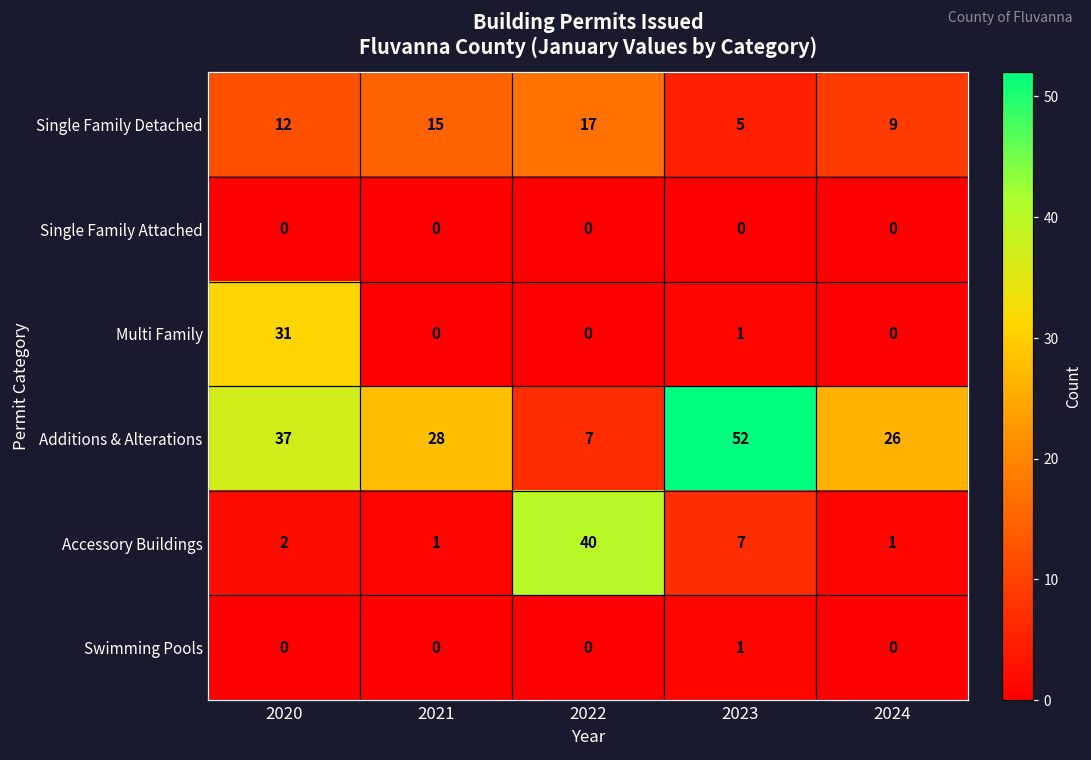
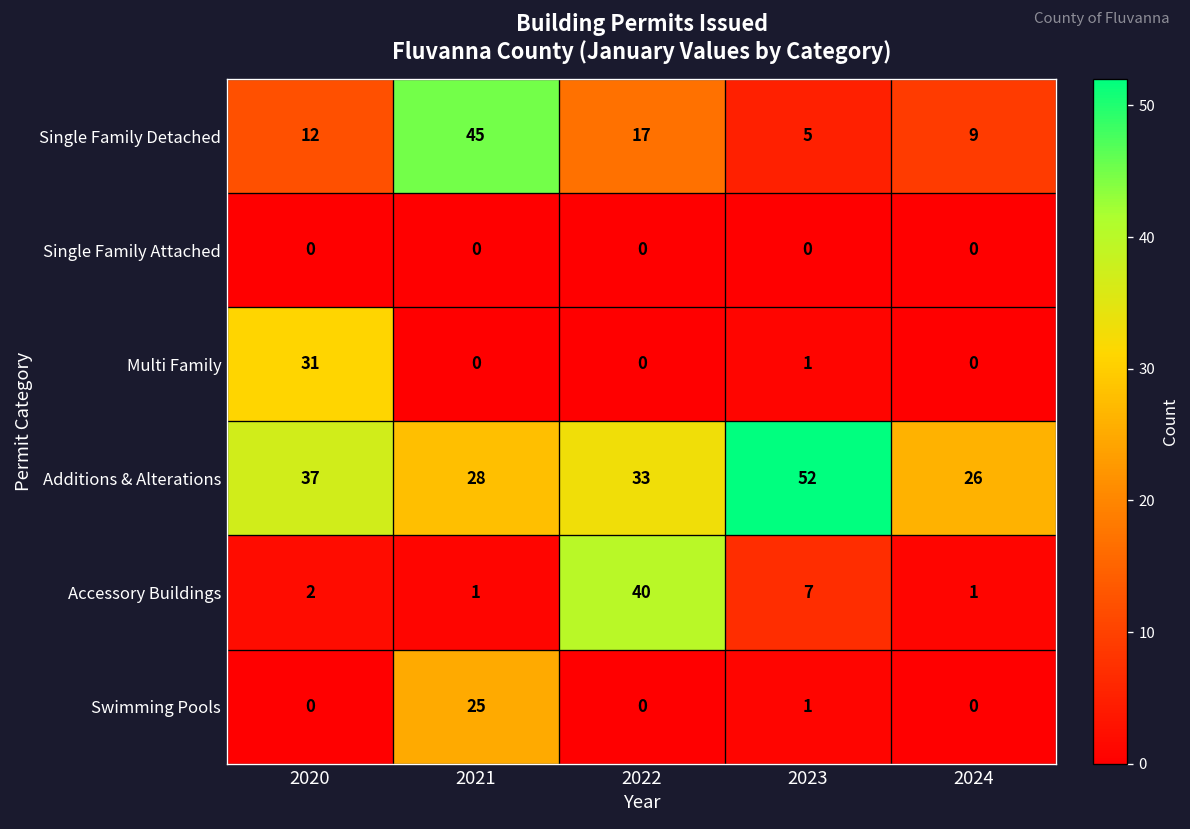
  {
    "Single Family Detached": {
      "2020": 12,
-     "2021": 15,
+     "2021": 45,
      "2022": 17,
      "2023": 5,
      "2024": 9
    },
    "Single Family Attached": {
      "2020": 0,
      "2021": 0,
      "2022": 0,
      "2023": 0,
      "2024": 0
    },
    "Multi Family": {
      "2020": 31,
      "2021": 0,
      "2022": 0,
      "2023": 1,
      "2024": 0
    },
    "Additions & Alterations": {
      "2020": 37,
      "2021": 28,
-     "2022": 7,
+     "2022": 33,
      "2023": 52,
      "2024": 26
    },
    "Accessory Buildings": {
      "2020": 2,
      "2021": 1,
      "2022": 40,
      "2023": 7,
      "2024": 1
    },
    "Swimming Pools": {
      "2020": 0,
-     "2021": 0,
+     "2021": 25,
      "2022": 0,
      "2023": 1,
      "2024": 0
    }
  }
